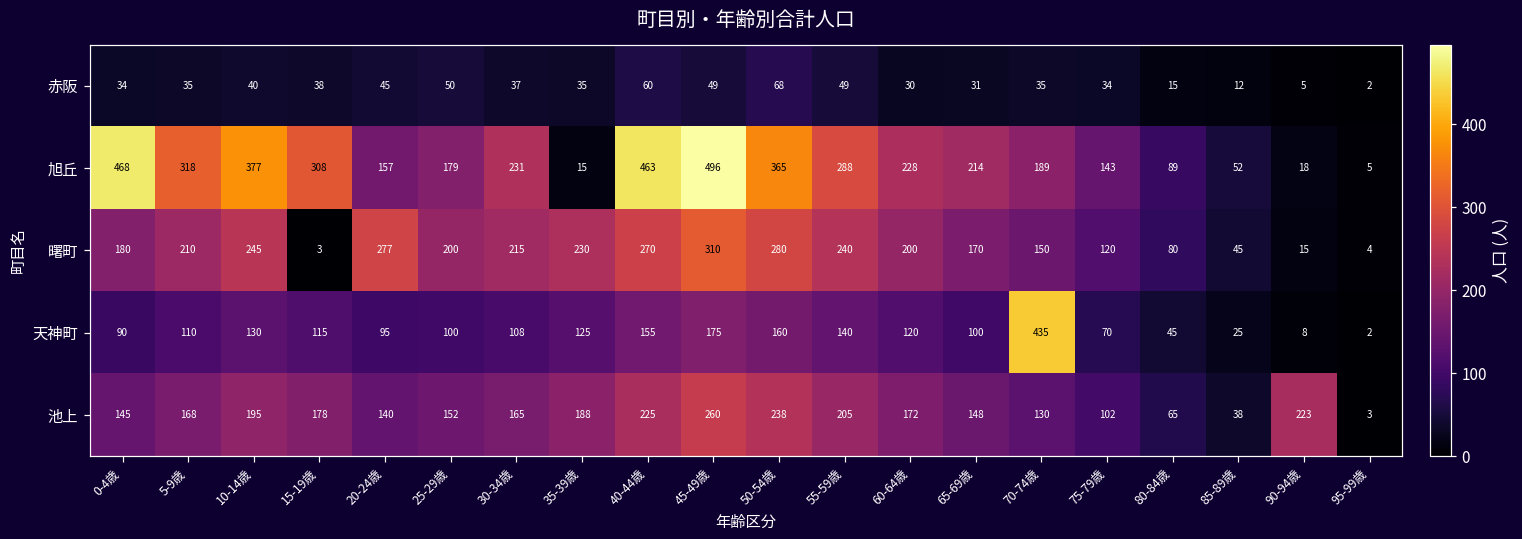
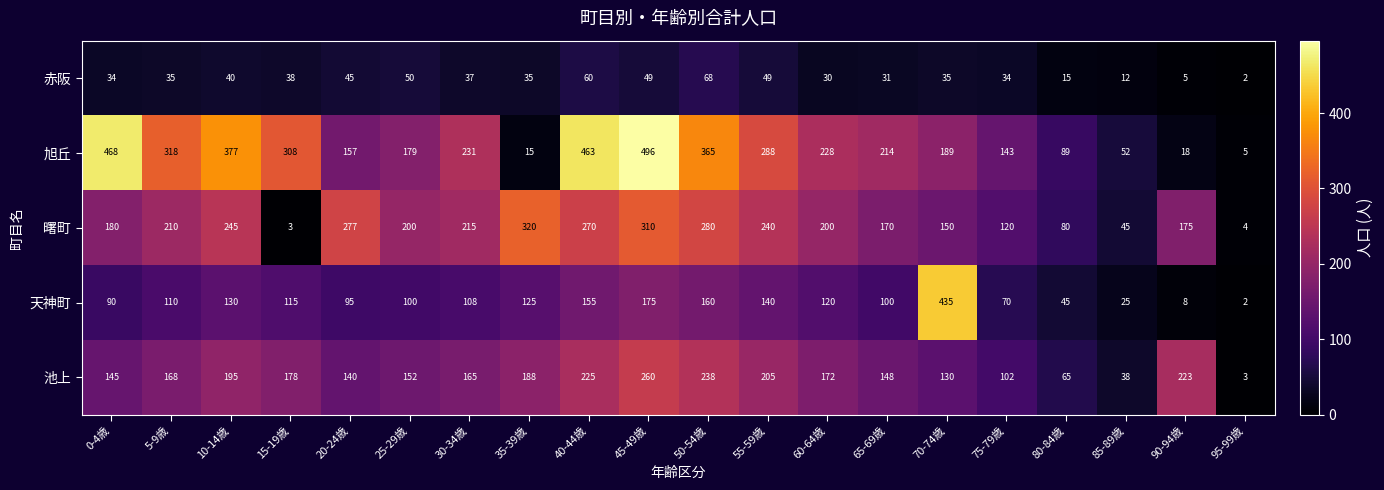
  {
    "赤阪": {
      "0-4歳": 34,
      "5-9歳": 35,
      "10-14歳": 40,
      "15-19歳": 38,
      "20-24歳": 45,
      "25-29歳": 50,
      "30-34歳": 37,
      "35-39歳": 35,
      "40-44歳": 60,
      "45-49歳": 49,
      "50-54歳": 68,
      "55-59歳": 49,
      "60-64歳": 30,
      "65-69歳": 31,
      "70-74歳": 35,
      "75-79歳": 34,
      "80-84歳": 15,
      "85-89歳": 12,
      "90-94歳": 5,
      "95-99歳": 2
    },
    "旭丘": {
      "0-4歳": 468,
      "5-9歳": 318,
      "10-14歳": 377,
      "15-19歳": 308,
      "20-24歳": 157,
      "25-29歳": 179,
      "30-34歳": 231,
      "35-39歳": 15,
      "40-44歳": 463,
      "45-49歳": 496,
      "50-54歳": 365,
      "55-59歳": 288,
      "60-64歳": 228,
      "65-69歳": 214,
      "70-74歳": 189,
      "75-79歳": 143,
      "80-84歳": 89,
      "85-89歳": 52,
      "90-94歳": 18,
      "95-99歳": 5
    },
    "曙町": {
      "0-4歳": 180,
      "5-9歳": 210,
      "10-14歳": 245,
      "15-19歳": 3,
      "20-24歳": 277,
      "25-29歳": 200,
      "30-34歳": 215,
-     "35-39歳": 230,
+     "35-39歳": 320,
      "40-44歳": 270,
      "45-49歳": 310,
      "50-54歳": 280,
      "55-59歳": 240,
      "60-64歳": 200,
      "65-69歳": 170,
      "70-74歳": 150,
      "75-79歳": 120,
      "80-84歳": 80,
      "85-89歳": 45,
-     "90-94歳": 15,
+     "90-94歳": 175,
      "95-99歳": 4
    },
    "天神町": {
      "0-4歳": 90,
      "5-9歳": 110,
      "10-14歳": 130,
      "15-19歳": 115,
      "20-24歳": 95,
      "25-29歳": 100,
      "30-34歳": 108,
      "35-39歳": 125,
      "40-44歳": 155,
      "45-49歳": 175,
      "50-54歳": 160,
      "55-59歳": 140,
      "60-64歳": 120,
      "65-69歳": 100,
      "70-74歳": 435,
      "75-79歳": 70,
      "80-84歳": 45,
      "85-89歳": 25,
      "90-94歳": 8,
      "95-99歳": 2
    },
    "池上": {
      "0-4歳": 145,
      "5-9歳": 168,
      "10-14歳": 195,
      "15-19歳": 178,
      "20-24歳": 140,
      "25-29歳": 152,
      "30-34歳": 165,
      "35-39歳": 188,
      "40-44歳": 225,
      "45-49歳": 260,
      "50-54歳": 238,
      "55-59歳": 205,
      "60-64歳": 172,
      "65-69歳": 148,
      "70-74歳": 130,
      "75-79歳": 102,
      "80-84歳": 65,
      "85-89歳": 38,
      "90-94歳": 223,
      "95-99歳": 3
    }
  }
